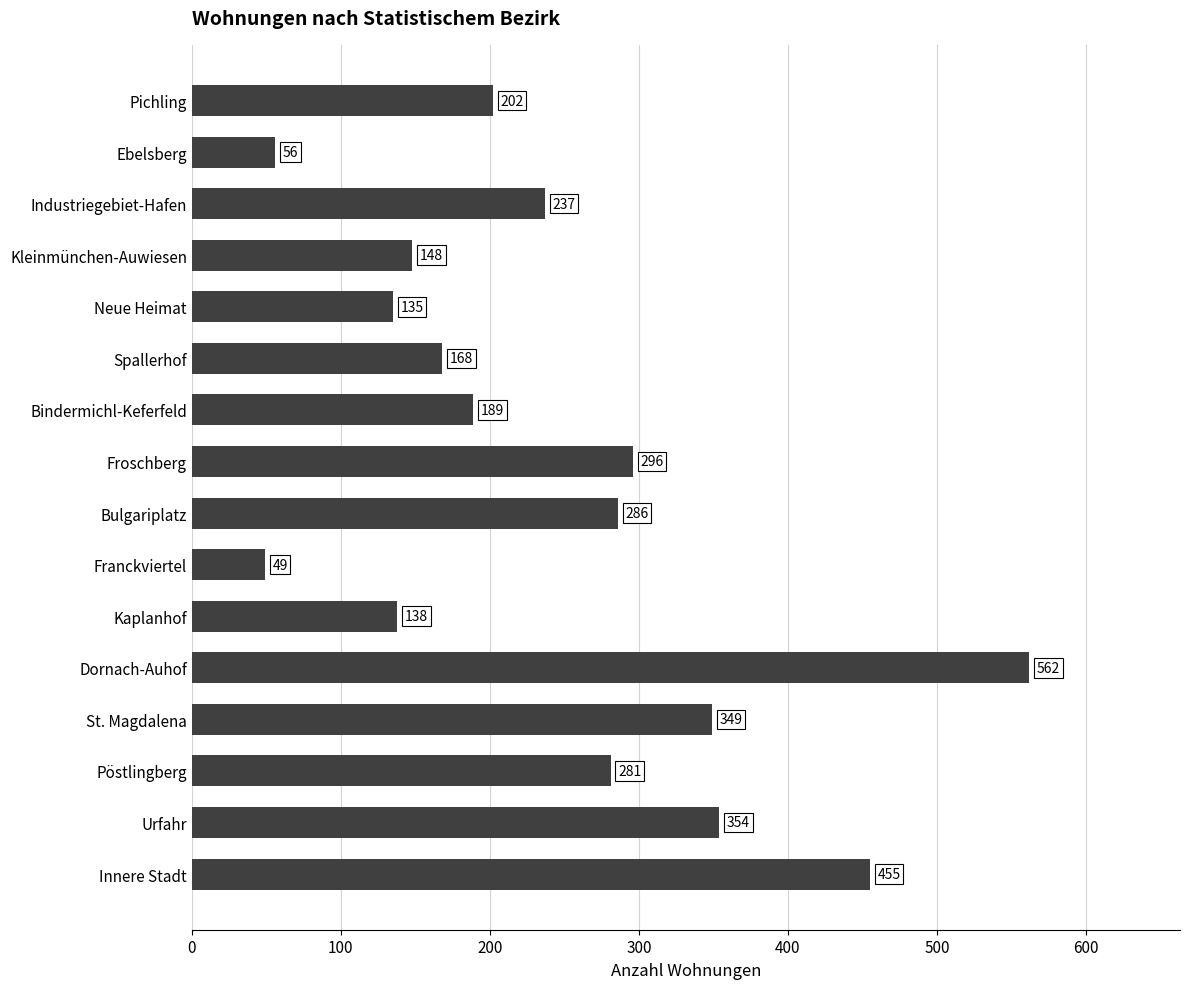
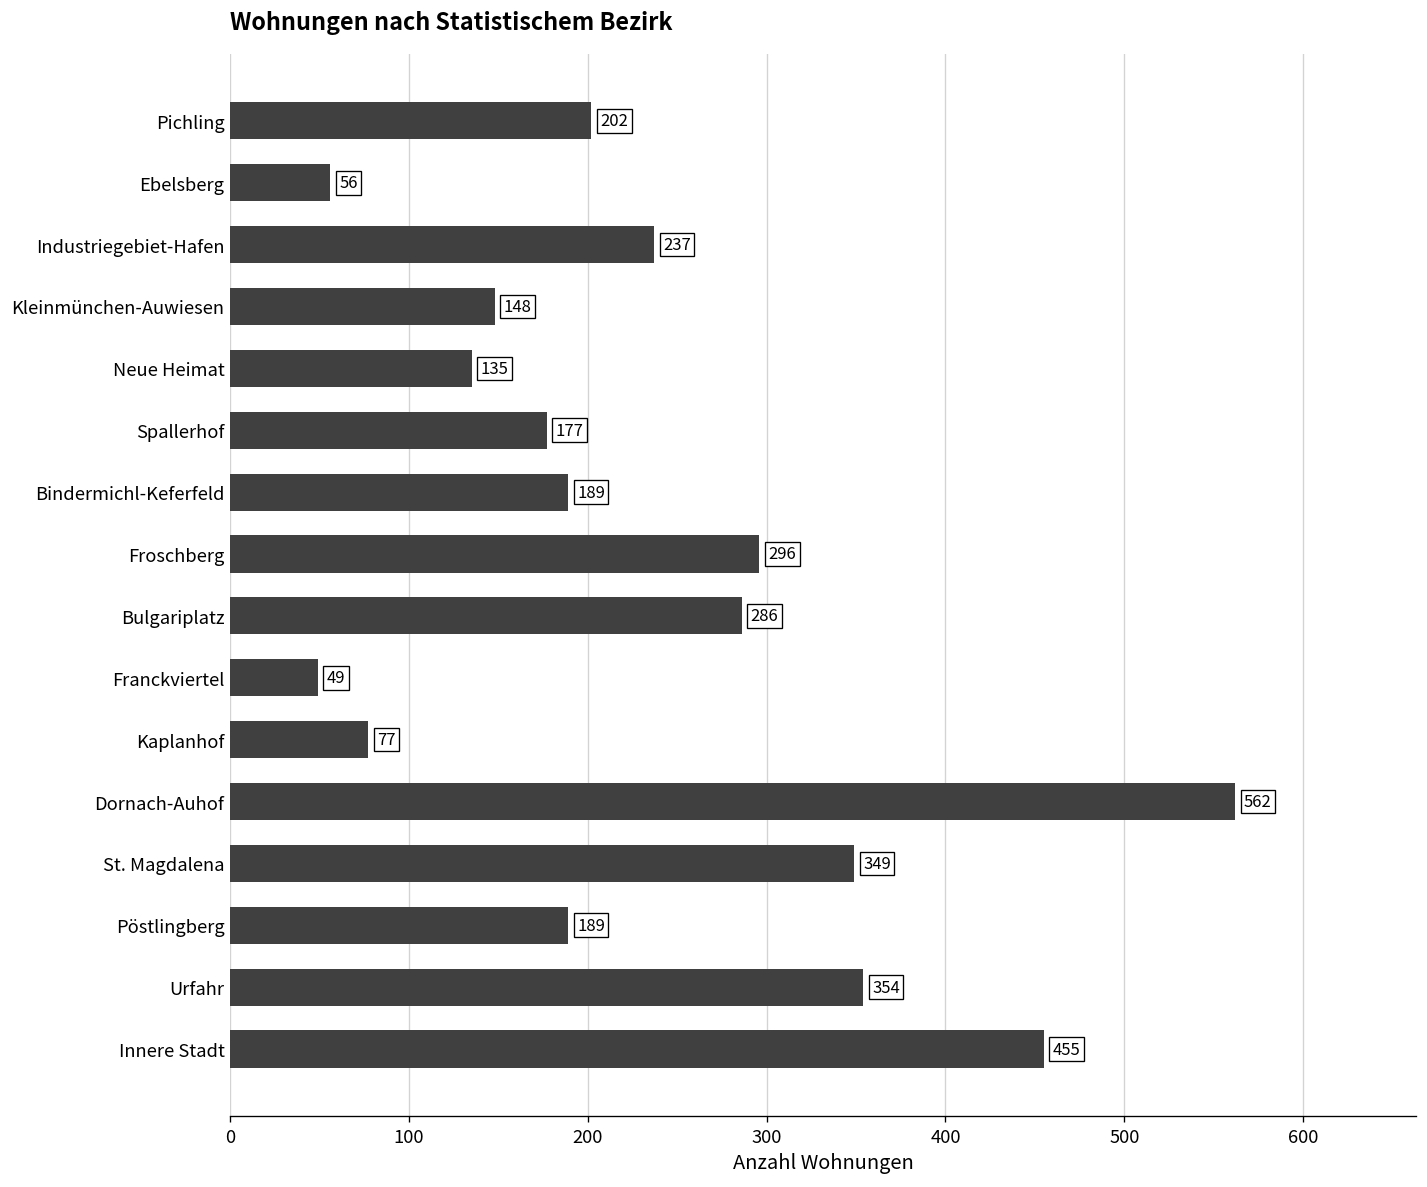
  {
-   "Spallerhof": 168,
-   "Kaplanhof": 138,
-   "Pöstlingberg": 281
+   "Spallerhof": 177,
+   "Kaplanhof": 77,
+   "Pöstlingberg": 189
  }
